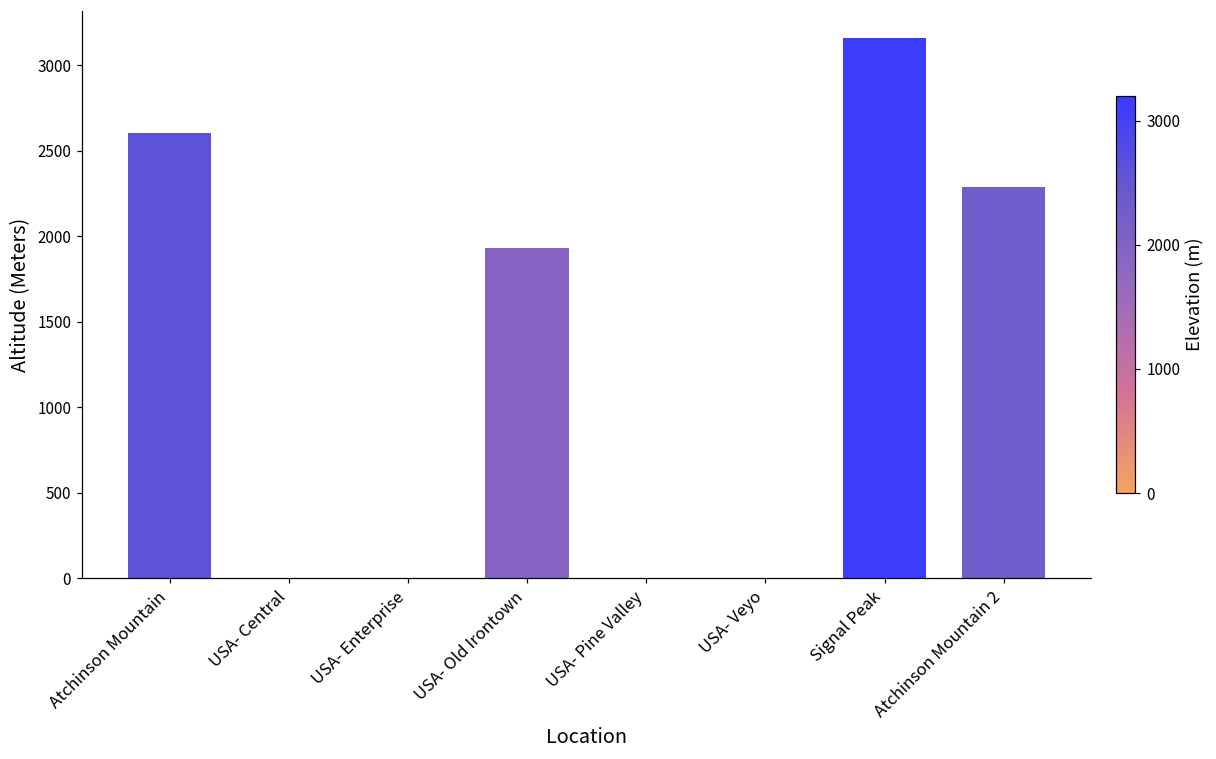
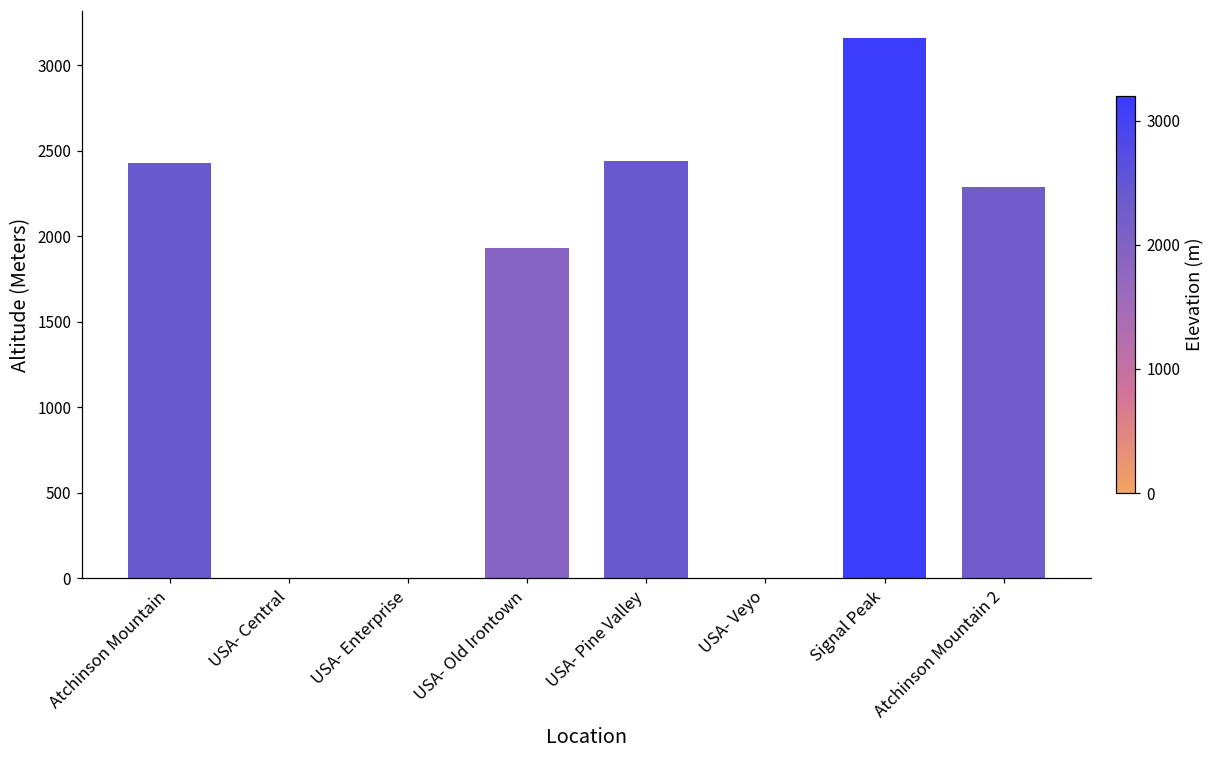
  {
-   "Atchinson Mountain": 2610,
+   "Atchinson Mountain": 2430,
    "USA- Central": 0,
    "USA- Enterprise": 0,
    "USA- Old Irontown": 1930,
-   "USA- Pine Valley": 0,
+   "USA- Pine Valley": 2440,
    "USA- Veyo": 0,
    "Signal Peak": 3160,
    "Atchinson Mountain 2": 2290
  }
